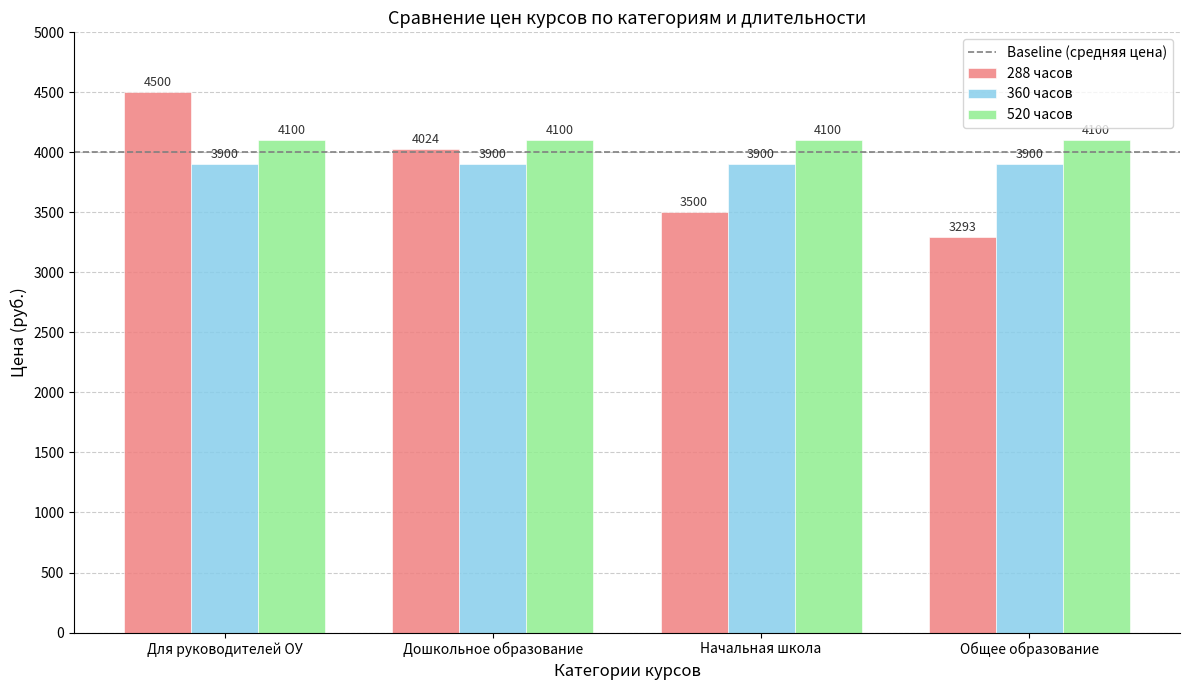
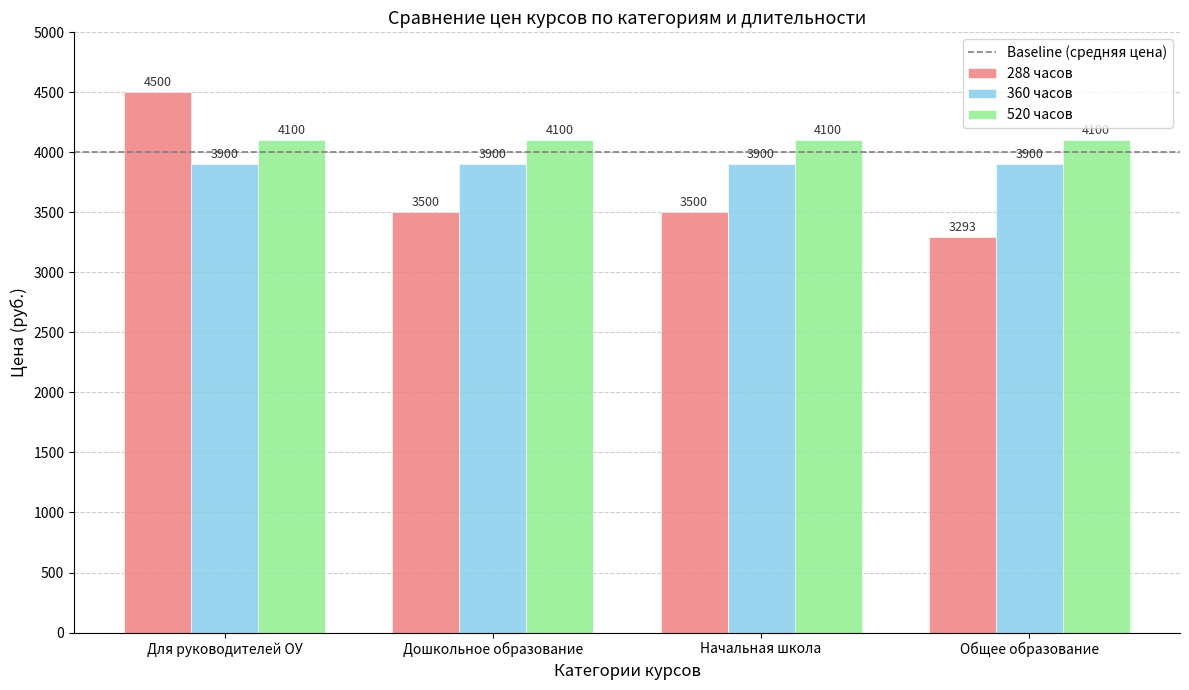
  {
    "288 часов": {
      "Для руководителей ОУ": 4500,
-     "Дошкольное образование": 4024,
+     "Дошкольное образование": 3500,
      "Начальная школа": 3500,
      "Общее образование": 3293
    },
    "360 часов": {
      "Для руководителей ОУ": 3900,
      "Дошкольное образование": 3900,
      "Начальная школа": 3900,
      "Общее образование": 3900
    },
    "520 часов": {
      "Для руководителей ОУ": 4100,
      "Дошкольное образование": 4100,
      "Начальная школа": 4100
    }
  }
